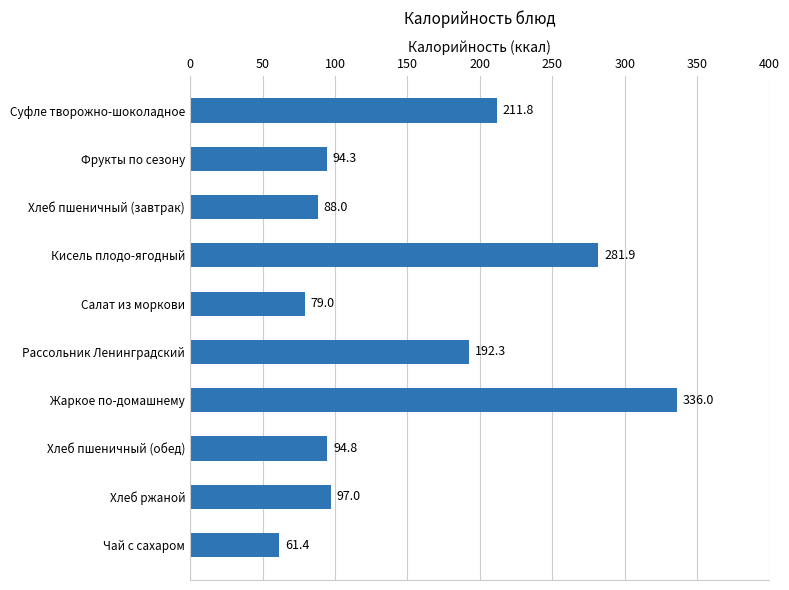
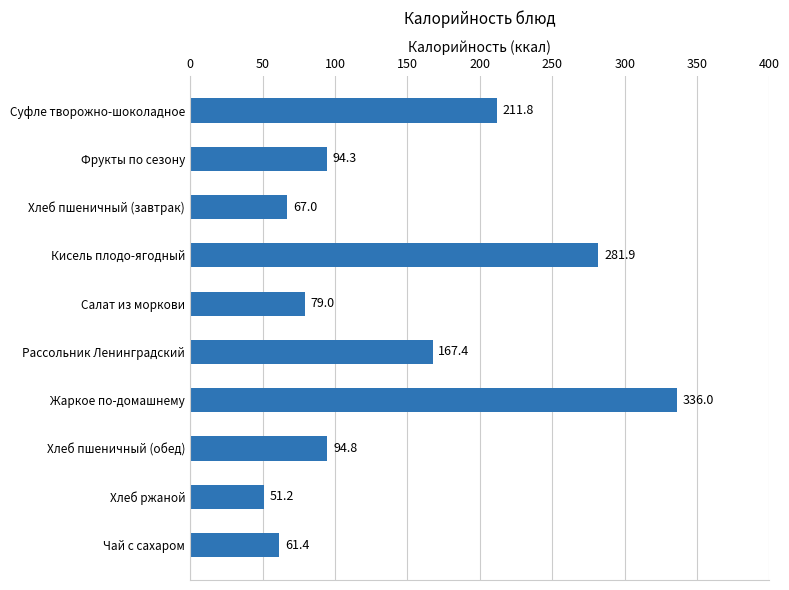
  {
    "Суфле творожно-шоколадное": 211.8,
    "Фрукты по сезону": 94.3,
-   "Хлеб пшеничный (завтрак)": 88.0,
+   "Хлеб пшеничный (завтрак)": 67.0,
    "Кисель плодо-ягодный": 281.9,
    "Салат из моркови": 79.0,
-   "Рассольник Ленинградский": 192.3,
+   "Рассольник Ленинградский": 167.4,
    "Жаркое по-домашнему": 336.0,
    "Хлеб пшеничный (обед)": 94.8,
-   "Хлеб ржаной": 97.0,
+   "Хлеб ржаной": 51.2,
    "Чай с сахаром": 61.4
  }
